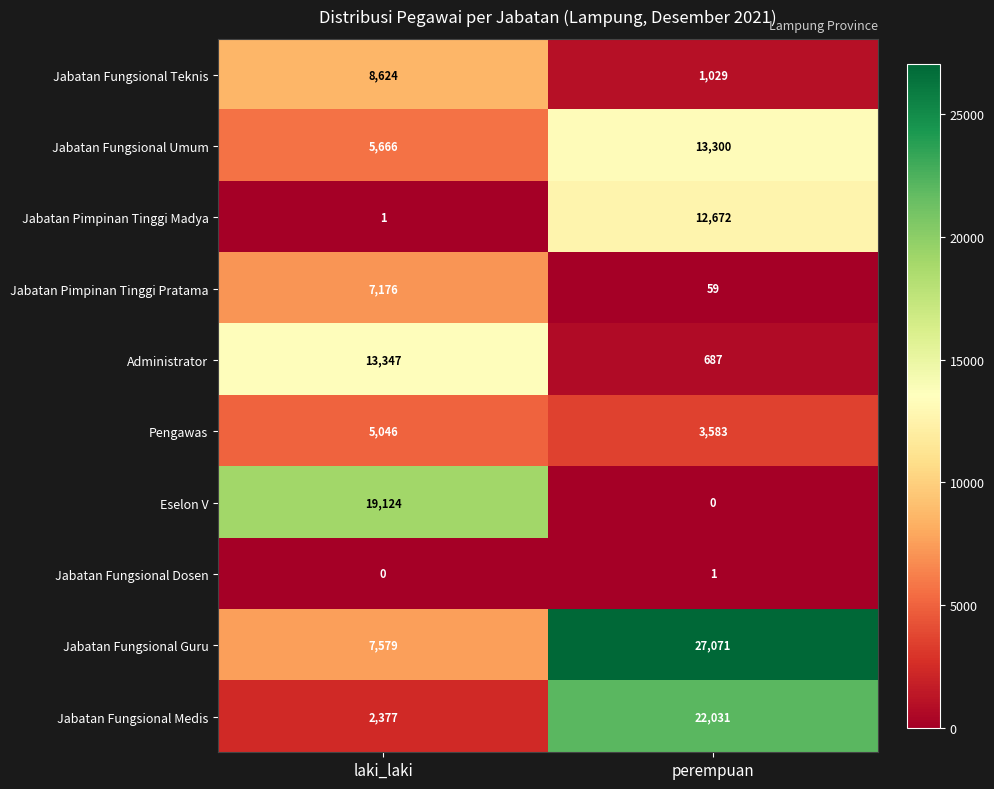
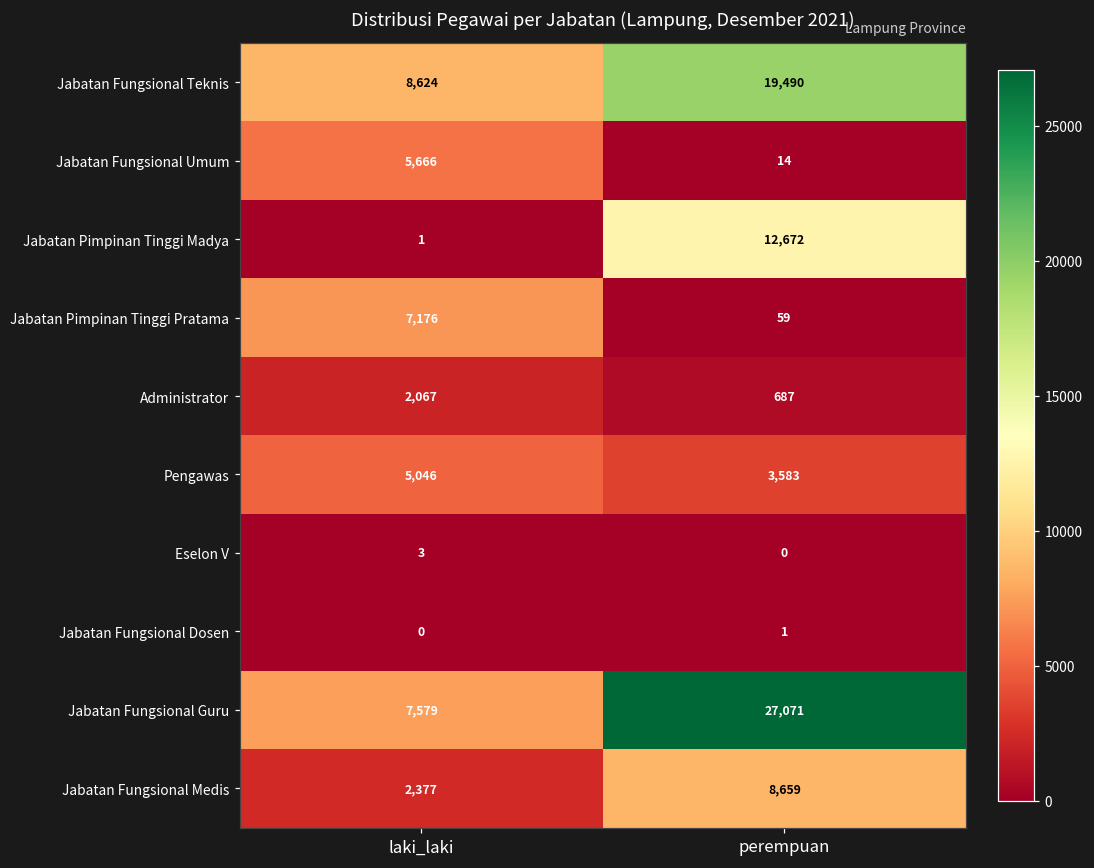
  {
    "Jabatan Fungsional Teknis": {
      "laki_laki": "8,624",
-     "perempuan": "1,029"
+     "perempuan": "19,490"
    },
    "Jabatan Fungsional Umum": {
      "laki_laki": "5,666",
-     "perempuan": "13,300"
+     "perempuan": "14"
    },
    "Jabatan Pimpinan Tinggi Madya": {
      "laki_laki": "1",
      "perempuan": "12,672"
    },
    "Jabatan Pimpinan Tinggi Pratama": {
      "laki_laki": "7,176",
      "perempuan": "59"
    },
    "Administrator": {
-     "laki_laki": "13,347",
+     "laki_laki": "2,067",
      "perempuan": "687"
    },
    "Pengawas": {
      "laki_laki": "5,046",
      "perempuan": "3,583"
    },
    "Eselon V": {
-     "laki_laki": "19,124",
+     "laki_laki": "3",
      "perempuan": "0"
    },
    "Jabatan Fungsional Dosen": {
      "laki_laki": "0",
      "perempuan": "1"
    },
    "Jabatan Fungsional Guru": {
      "laki_laki": "7,579",
      "perempuan": "27,071"
    },
    "Jabatan Fungsional Medis": {
      "laki_laki": "2,377",
-     "perempuan": "22,031"
+     "perempuan": "8,659"
    }
  }
